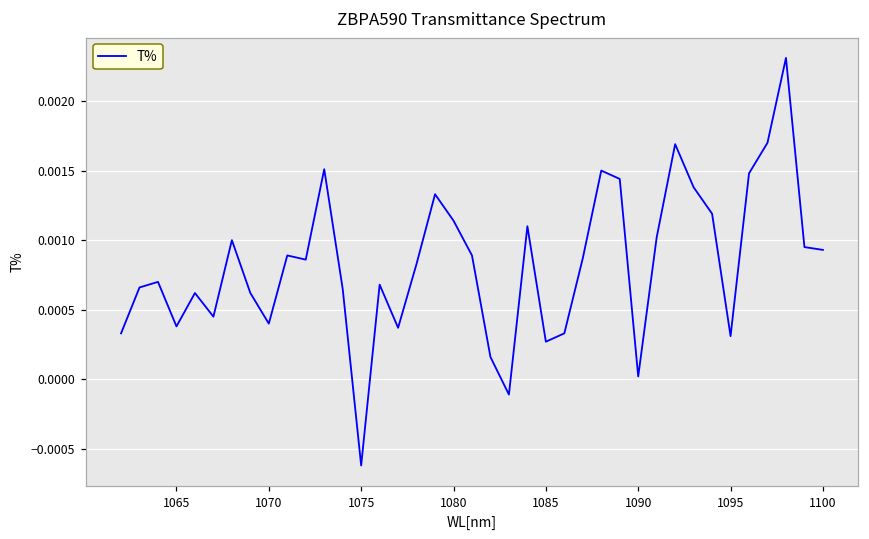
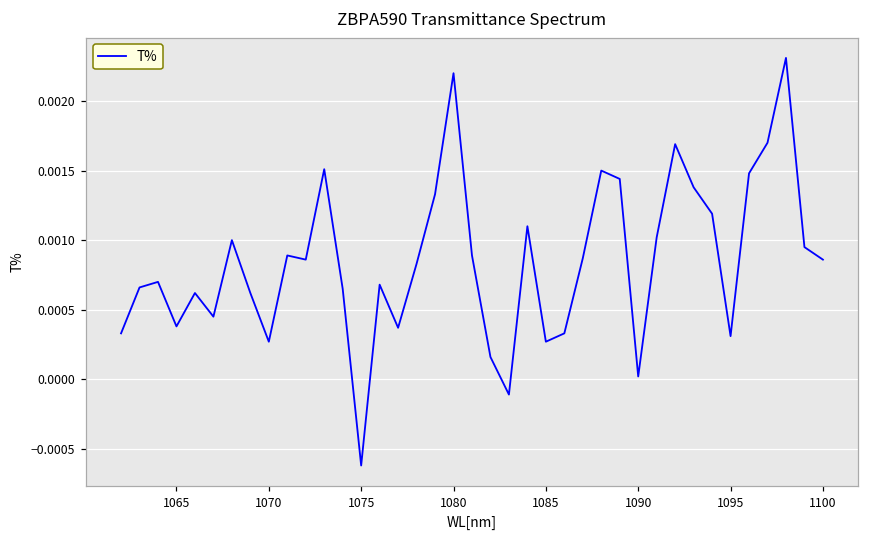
  {
    "1065": 0.00038,
-   "1070": 0.00040,
+   "1070": 0.00027,
    "1075": -0.00062,
-   "1080": 0.00114,
+   "1080": 0.00220,
    "1085": 0.00027,
    "1090": 0.00002,
    "1095": 0.00031,
-   "1100": 0.00093
+   "1100": 0.00086
  }
